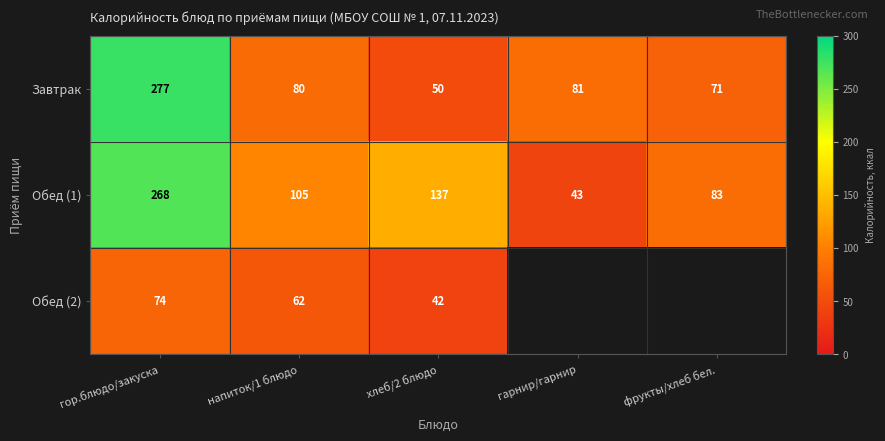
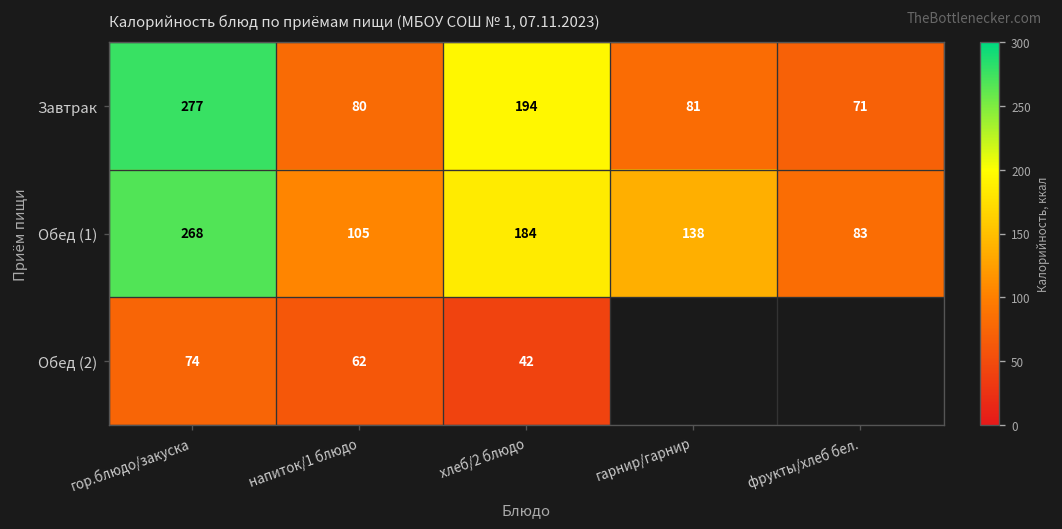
  {
    "Завтрак": {
      "гор.блюдо/закуска": 277,
      "напиток/1 блюдо": 80,
-     "хлеб/2 блюдо": 50,
+     "хлеб/2 блюдо": 194,
      "гарнир/гарнир": 81,
      "фрукты/хлеб бел.": 71
    },
    "Обед (1)": {
      "гор.блюдо/закуска": 268,
      "напиток/1 блюдо": 105,
-     "хлеб/2 блюдо": 137,
-     "гарнир/гарнир": 43,
+     "хлеб/2 блюдо": 184,
+     "гарнир/гарнир": 138,
      "фрукты/хлеб бел.": 83
    },
    "Обед (2)": {
      "гор.блюдо/закуска": 74,
      "напиток/1 блюдо": 62,
      "хлеб/2 блюдо": 42
    }
  }
